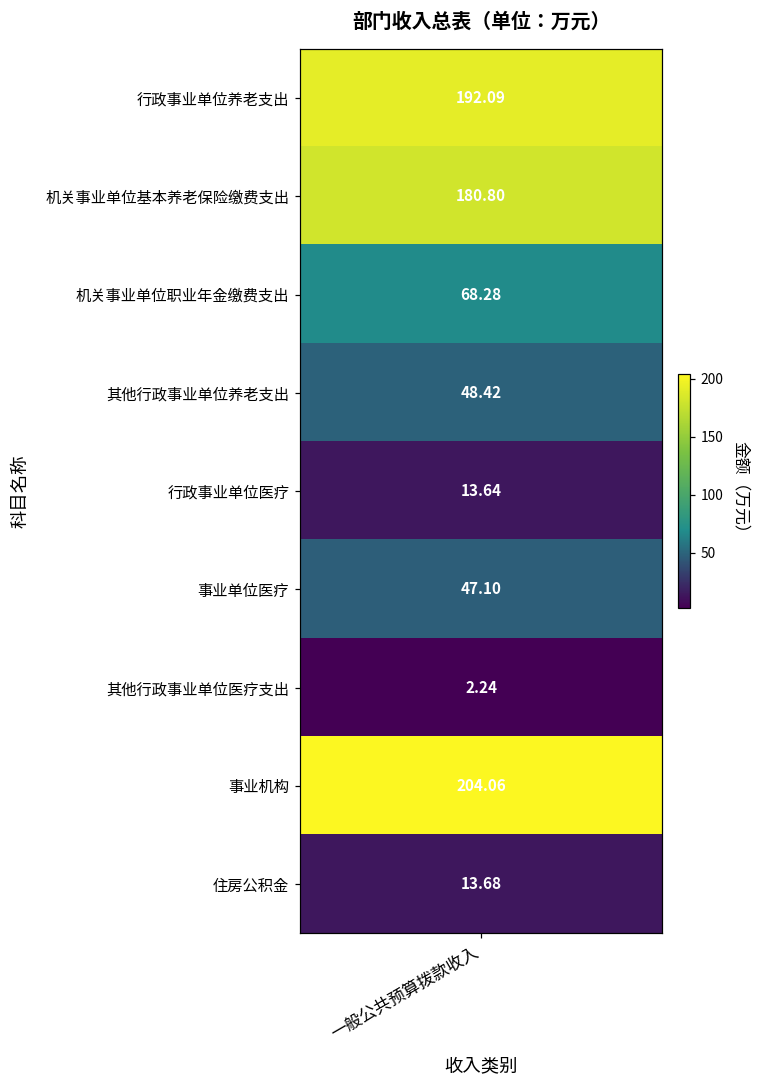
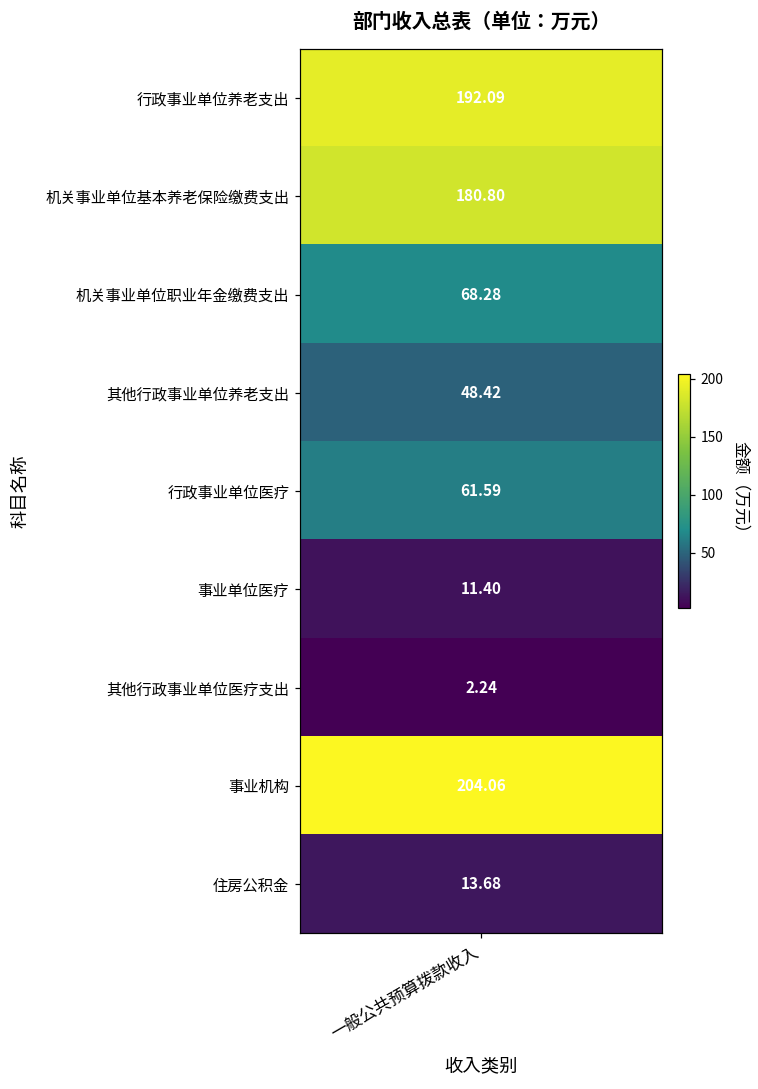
  {
    "行政事业单位养老支出": {
      "一般公共预算拨款收入": 192.09
    },
    "机关事业单位基本养老保险缴费支出": {
      "一般公共预算拨款收入": 180.80
    },
    "机关事业单位职业年金缴费支出": {
      "一般公共预算拨款收入": 68.28
    },
    "其他行政事业单位养老支出": {
      "一般公共预算拨款收入": 48.42
    },
    "行政事业单位医疗": {
-     "一般公共预算拨款收入": 13.64
+     "一般公共预算拨款收入": 61.59
    },
    "事业单位医疗": {
-     "一般公共预算拨款收入": 47.10
+     "一般公共预算拨款收入": 11.40
    },
    "其他行政事业单位医疗支出": {
      "一般公共预算拨款收入": 2.24
    },
    "事业机构": {
      "一般公共预算拨款收入": 204.06
    },
    "住房公积金": {
      "一般公共预算拨款收入": 13.68
    }
  }
